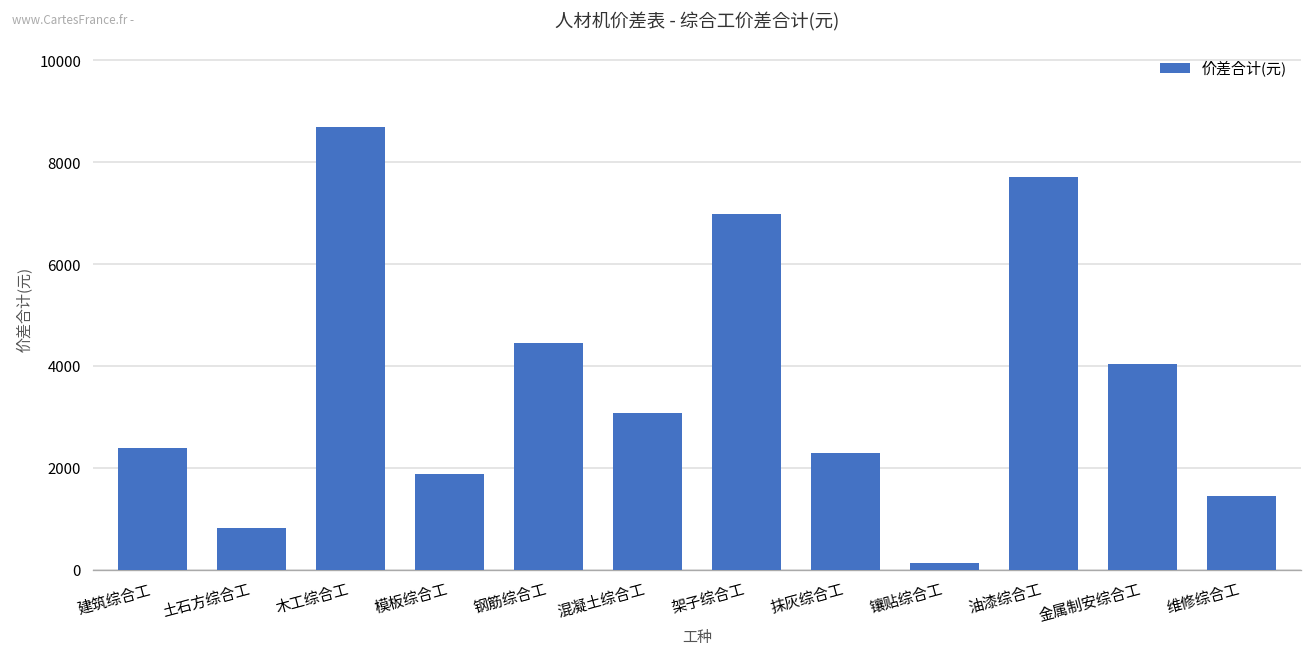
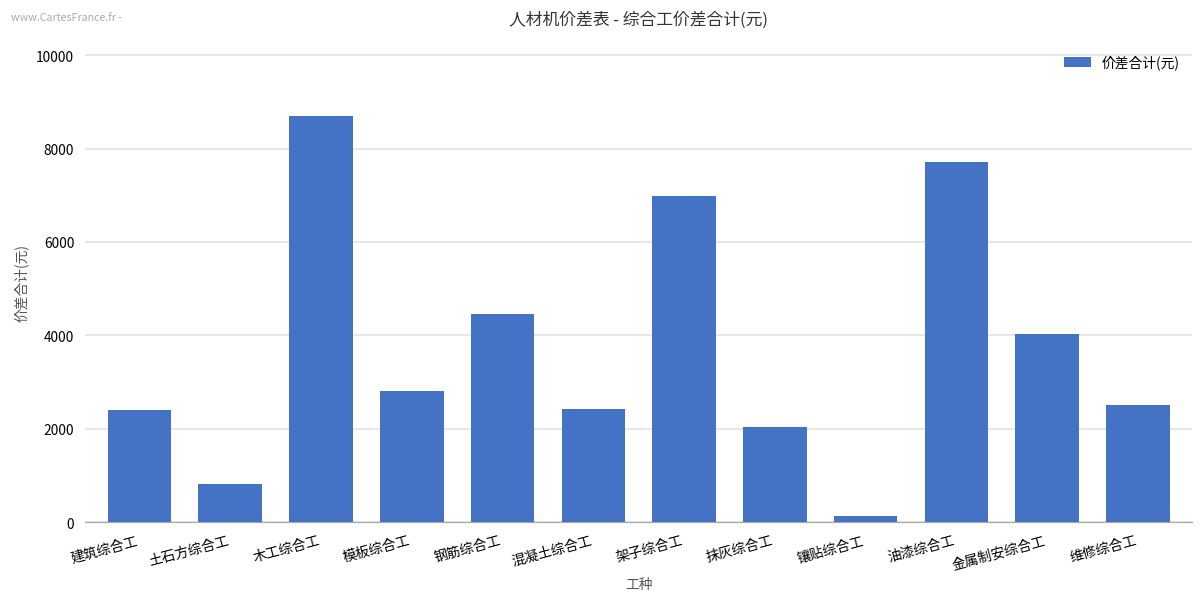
  {
    "建筑综合工": 2400,
    "土石方综合工": 800,
    "木工综合工": 8700,
-   "模板综合工": 1900,
+   "模板综合工": 2800,
    "钢筋综合工": 4400,
-   "混凝土综合工": 3100,
+   "混凝土综合工": 2400,
    "架子综合工": 7000,
-   "抹灰综合工": 2300,
+   "抹灰综合工": 2000,
    "镶贴综合工": 100,
    "油漆综合工": 7700,
    "金属制安综合工": 4000,
-   "维修综合工": 1400
+   "维修综合工": 2500
  }
